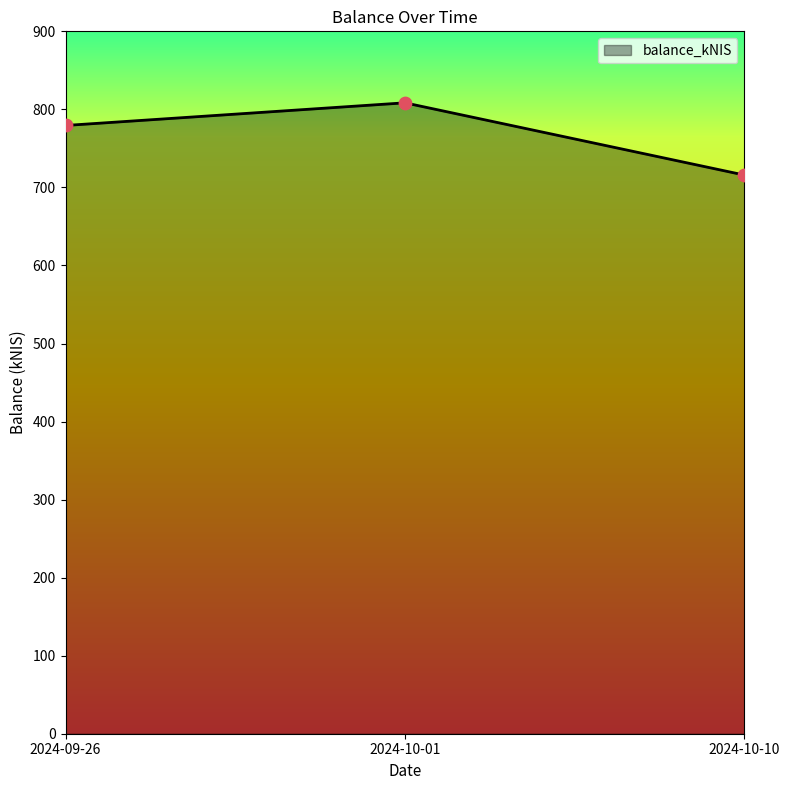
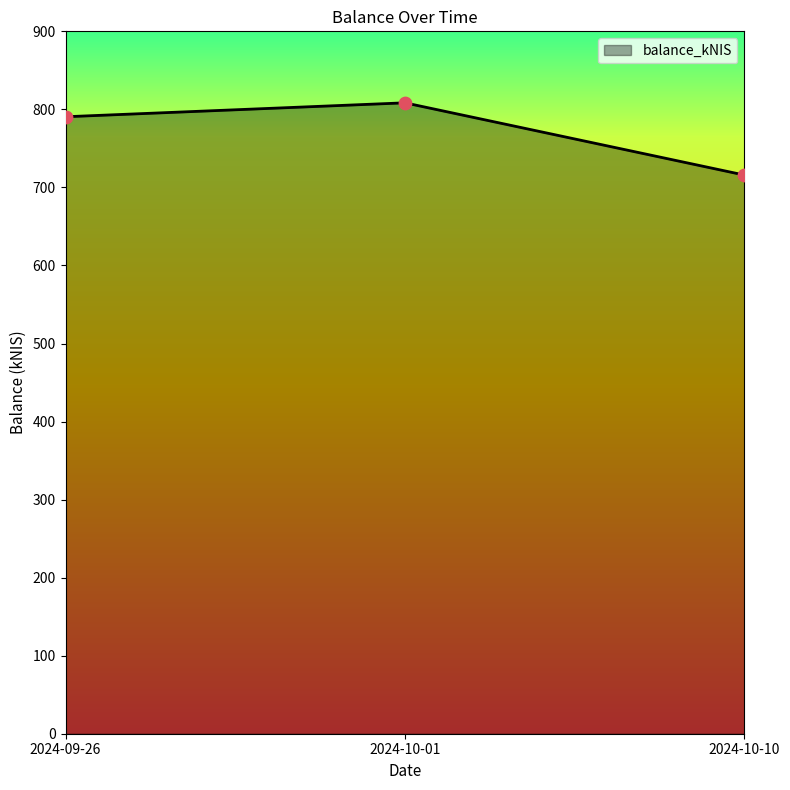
  {
-   "2024-09-26": 780,
+   "2024-09-26": 790,
    "2024-10-01": 810,
    "2024-10-10": 720
  }
